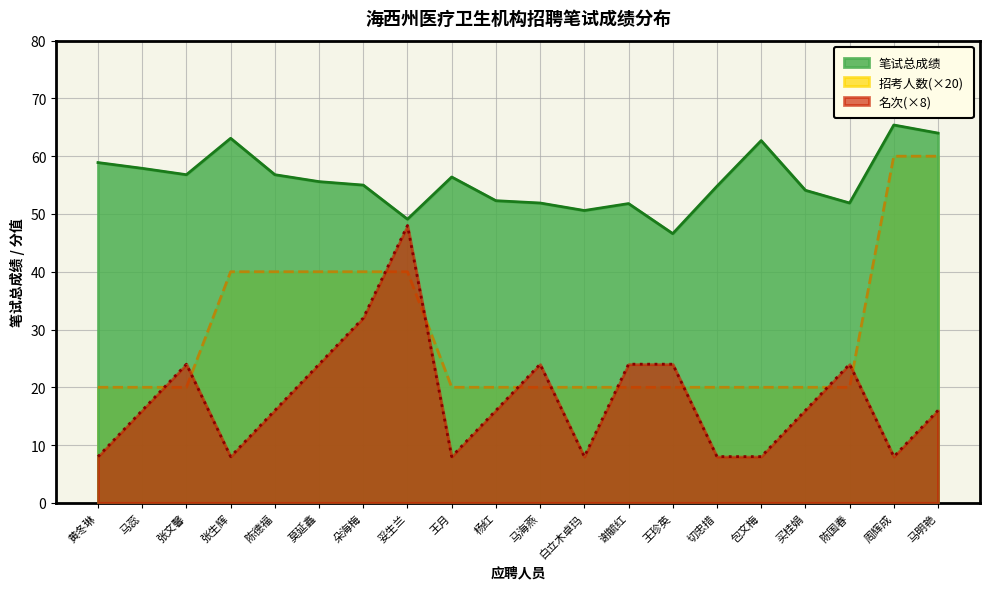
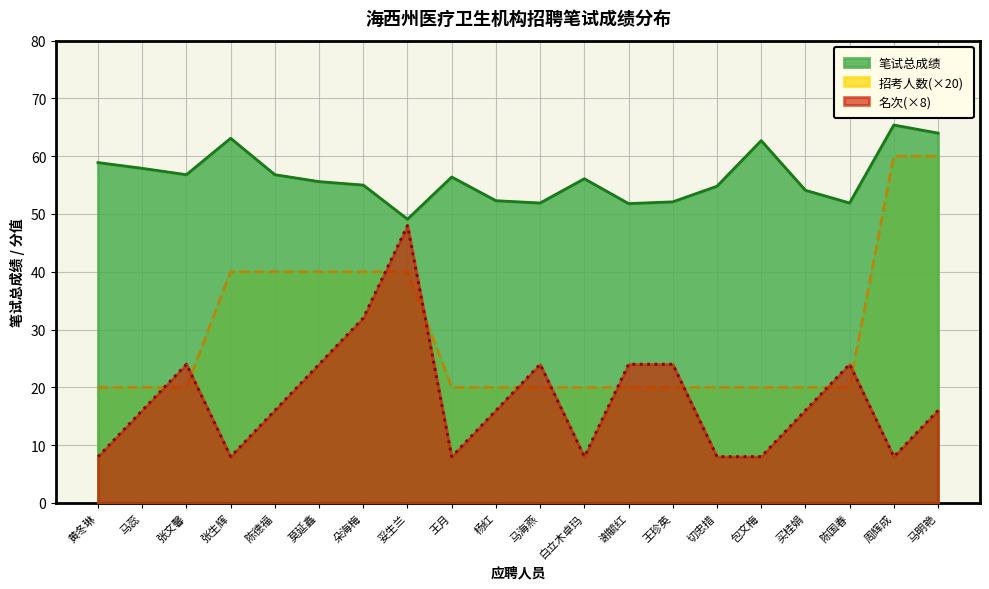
  {
    "笔试总成绩": {
      "黄冬琳": 59,
      "马蕊": 58,
      "张文馨": 57,
      "张生辉": 63,
      "陈德福": 57,
      "莫延鑫": 56,
      "朵海梅": 55,
      "妥生兰": 49,
      "王月": 56,
      "杨红": 52,
      "马海燕": 52,
-     "白立木卓玛": 51,
+     "白立木卓玛": 56,
      "谢毓红": 52,
-     "王珍英": 47,
+     "王珍英": 52,
      "切忠措": 55,
      "包文梅": 63,
      "买桂娟": 54,
      "陈国春": 52,
      "周辉成": 65,
      "马明艳": 64
    },
    "招考人数(×20)": {
      "黄冬琳": 20,
      "马蕊": 20,
      "张文馨": 20,
      "张生辉": 40,
      "陈德福": 40,
      "莫延鑫": 40,
      "朵海梅": 40,
      "妥生兰": 40,
      "王月": 20,
      "杨红": 20,
      "马海燕": 20,
      "白立木卓玛": 20,
      "谢毓红": 20,
      "王珍英": 20,
      "切忠措": 20,
      "包文梅": 20,
      "买桂娟": 20,
      "陈国春": 20,
      "周辉成": 60,
      "马明艳": 60
    },
    "名次(×8)": {
      "黄冬琳": 8,
      "马蕊": 16,
      "张文馨": 24,
      "张生辉": 8,
      "陈德福": 16,
      "莫延鑫": 24,
      "朵海梅": 32,
      "妥生兰": 48,
      "王月": 8,
      "杨红": 16,
      "马海燕": 24,
      "白立木卓玛": 8,
      "谢毓红": 24,
      "王珍英": 24,
      "切忠措": 8,
      "包文梅": 8,
      "买桂娟": 16,
      "陈国春": 24,
      "周辉成": 8,
      "马明艳": 16
    }
  }
